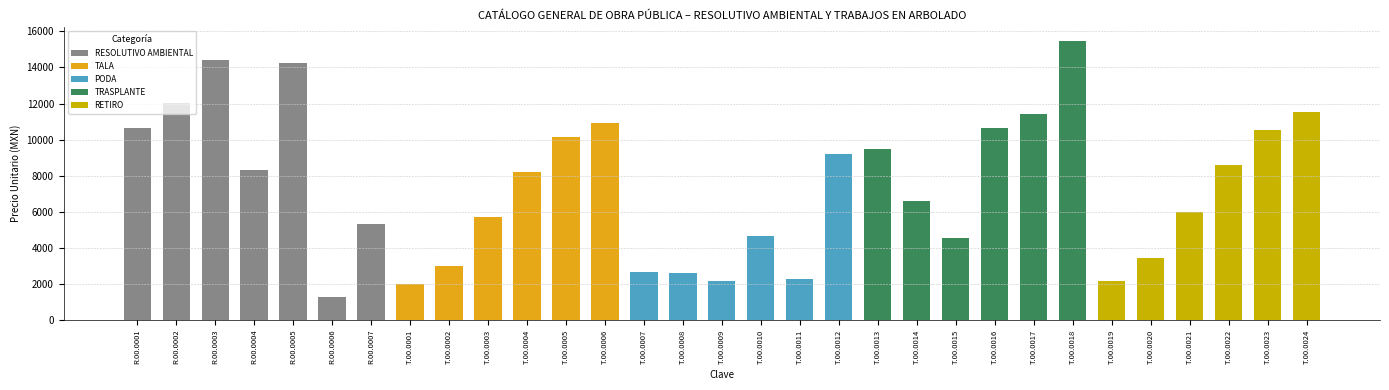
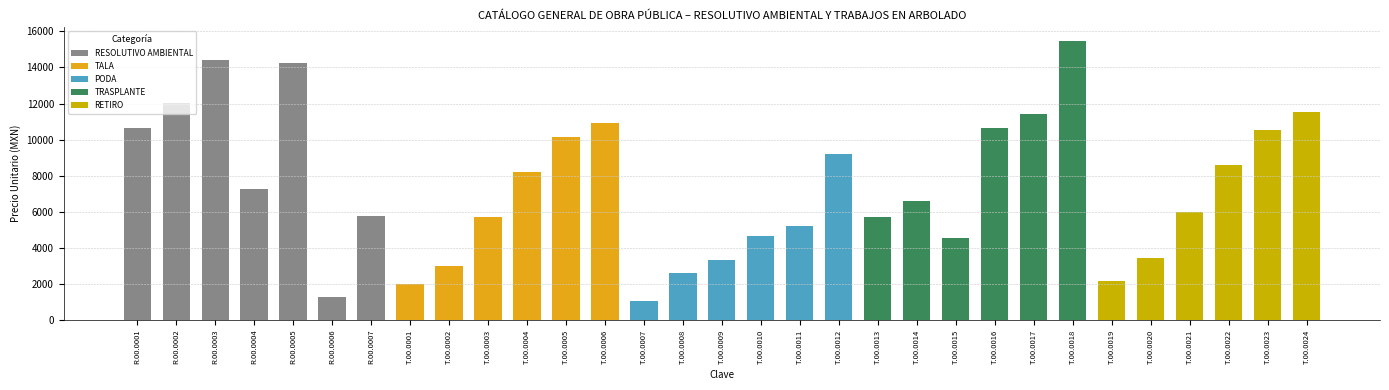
  {
    "RESOLUTIVO AMBIENTAL": {
      "R.00.0001": 10600,
      "R.00.0003": 14400,
-     "R.00.0004": 8300,
+     "R.00.0004": 7300,
      "R.00.0005": 14200,
      "R.00.0006": 1300,
-     "R.00.0007": 5300
+     "R.00.0007": 5800
    },
    "PODA": {
-     "T.00.0007": 2700,
+     "T.00.0007": 1100,
      "T.00.0008": 2600,
-     "T.00.0009": 2200,
+     "T.00.0009": 3300,
      "T.00.0010": 4700,
-     "T.00.0011": 2300,
+     "T.00.0011": 5200,
      "T.00.0012": 9200
    },
    "TRASPLANTE": {
-     "T.00.0013": 9500,
+     "T.00.0013": 5700,
      "T.00.0014": 6600,
      "T.00.0015": 4500,
      "T.00.0016": 10700,
      "T.00.0017": 11400,
      "T.00.0018": 15500
    }
  }
